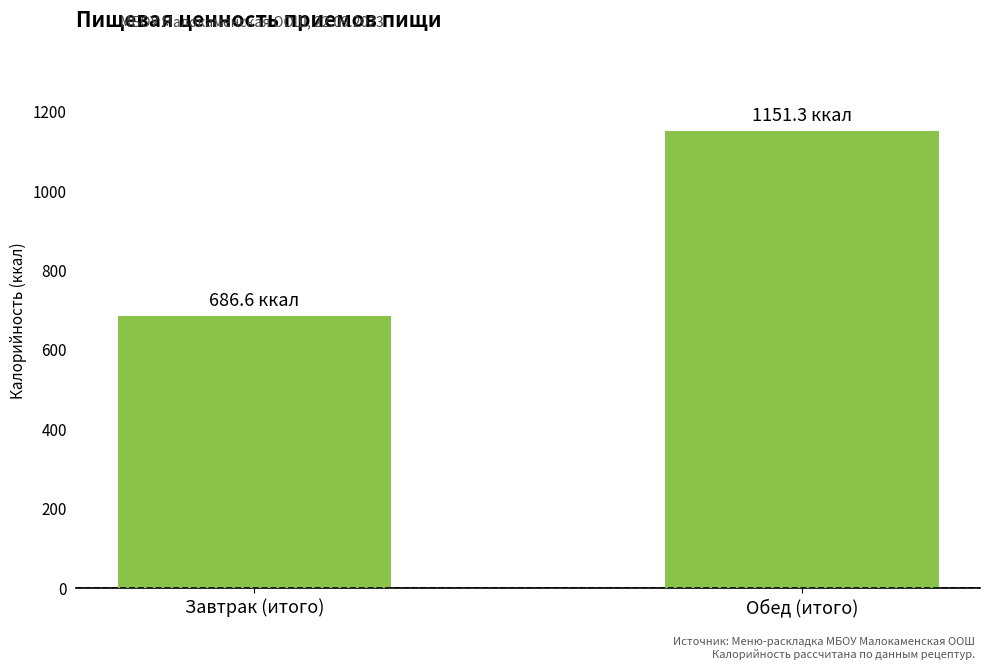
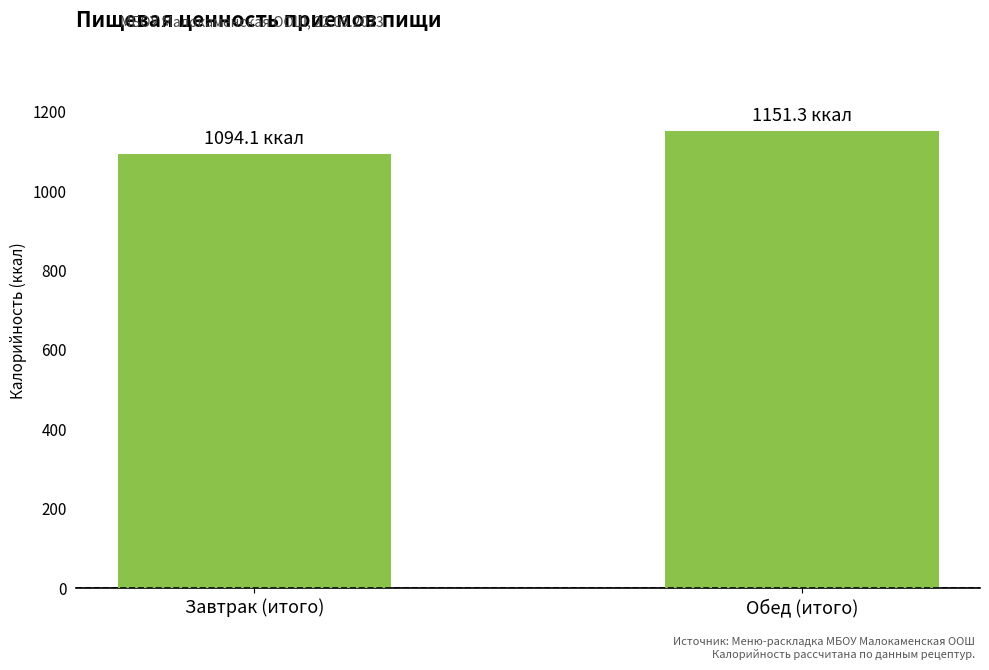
  {
-   "Завтрак (итого)": 686.6,
+   "Завтрак (итого)": 1094.1,
    "Обед (итого)": 1151.3
  }
